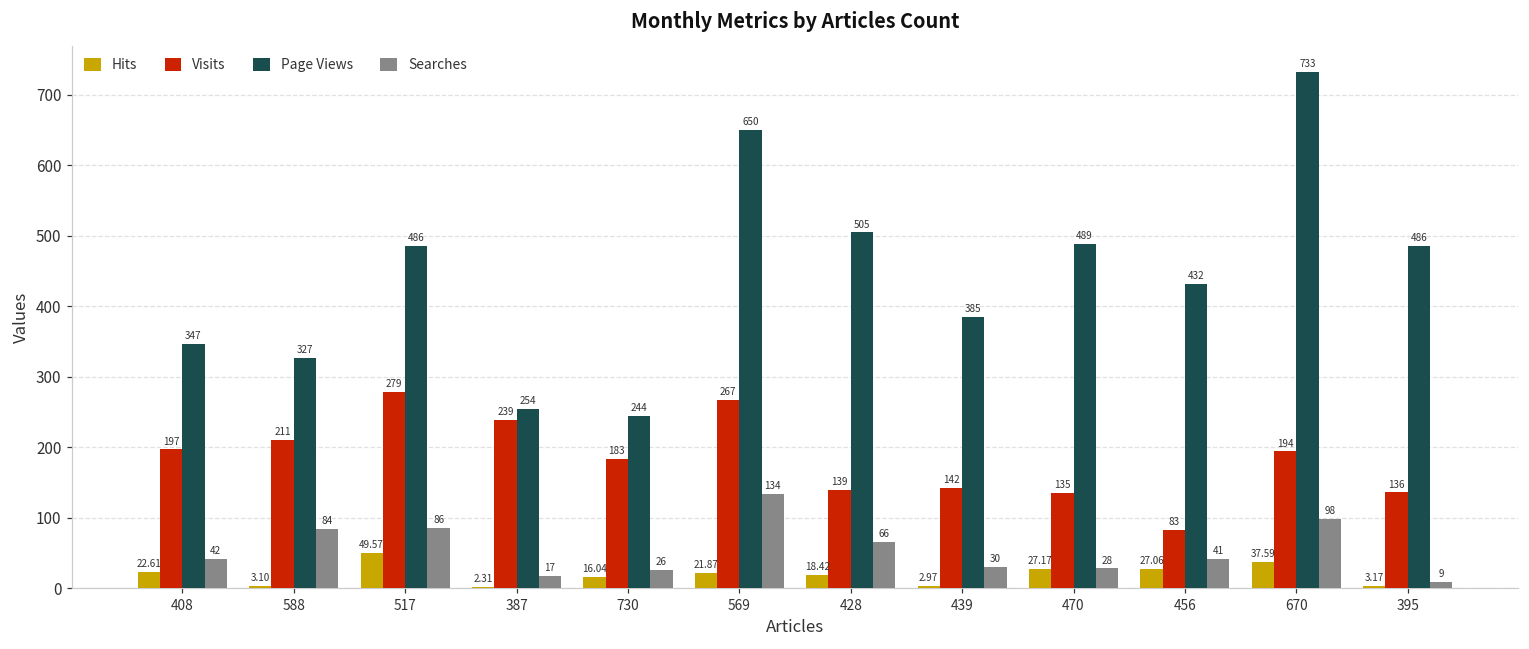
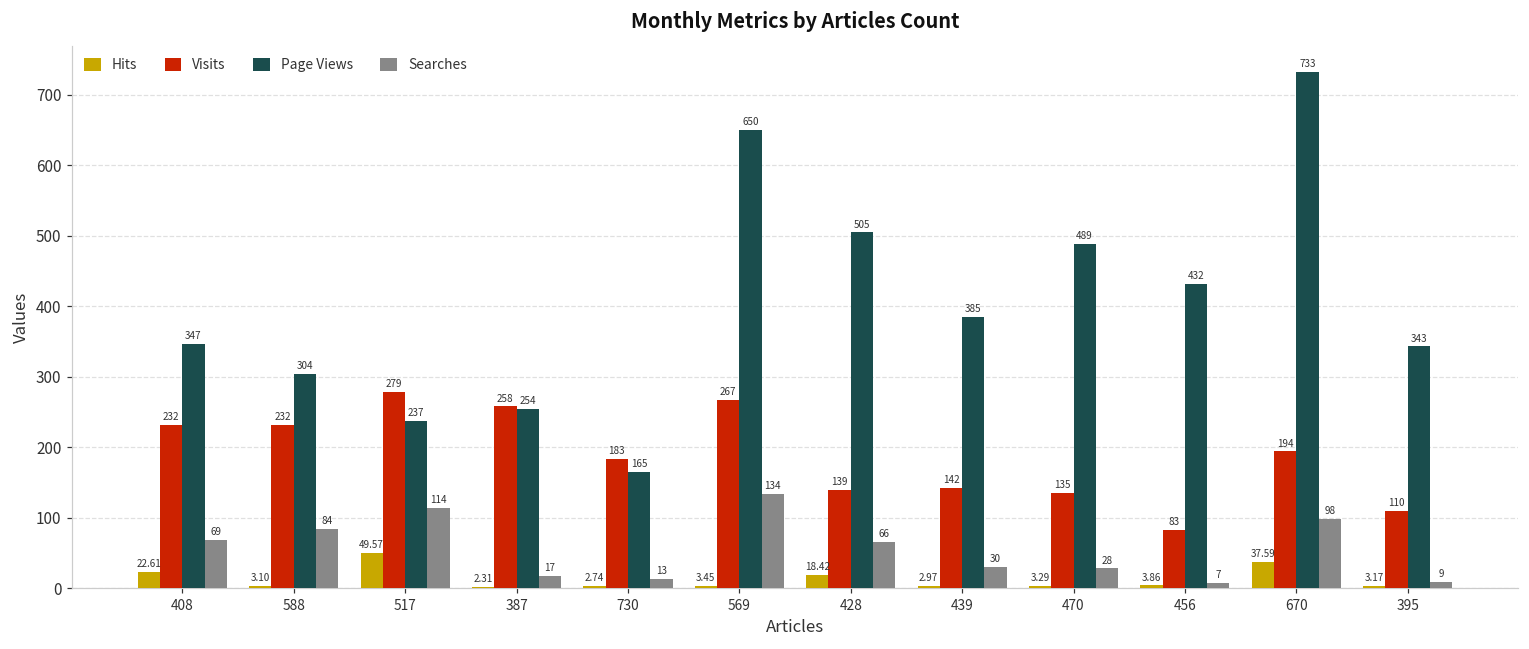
  {
    "Hits": {
      "408": 22.61,
      "588": 3.10,
      "517": 49.57,
      "387": 2.31,
-     "730": 16.04,
-     "569": 21.87,
+     "730": 2.74,
+     "569": 3.45,
      "428": 18.42,
      "439": 2.97,
-     "470": 27.17,
-     "456": 27.06,
+     "470": 3.29,
+     "456": 3.86,
      "670": 37.59,
      "395": 3.17
    },
    "Visits": {
-     "408": 197,
-     "588": 211,
+     "408": 232,
+     "588": 232,
      "517": 279,
-     "387": 239,
+     "387": 258,
      "730": 183,
      "569": 267,
      "428": 139,
      "439": 142,
      "470": 135,
      "456": 83,
      "670": 194,
-     "395": 136
+     "395": 110
    },
    "Page Views": {
      "408": 347,
-     "588": 327,
-     "517": 486,
+     "588": 304,
+     "517": 237,
      "387": 254,
-     "730": 244,
+     "730": 165,
      "569": 650,
      "428": 505,
      "439": 385,
      "470": 489,
      "456": 432,
      "670": 733,
-     "395": 486
+     "395": 343
    },
    "Searches": {
-     "408": 42,
+     "408": 69,
      "588": 84,
-     "517": 86,
+     "517": 114,
      "387": 17,
-     "730": 26,
+     "730": 13,
      "569": 134,
      "428": 66,
      "439": 30,
      "470": 28,
-     "456": 41,
+     "456": 7,
      "670": 98,
      "395": 9
    }
  }
